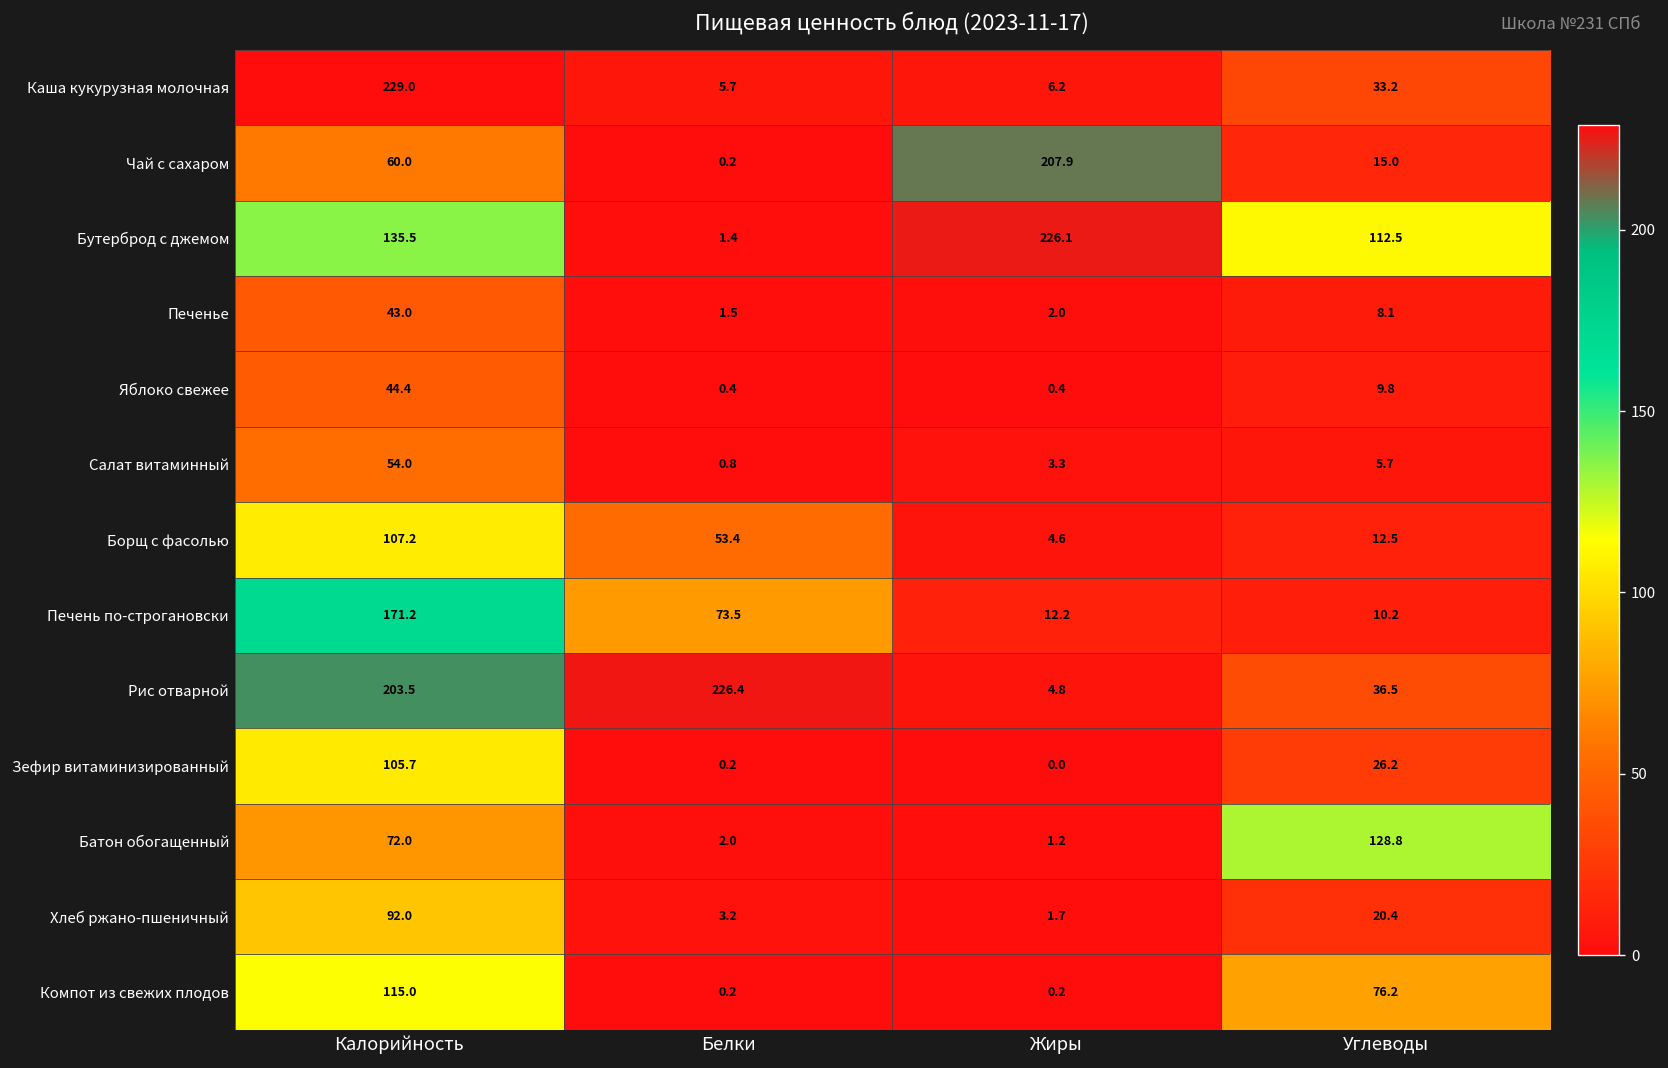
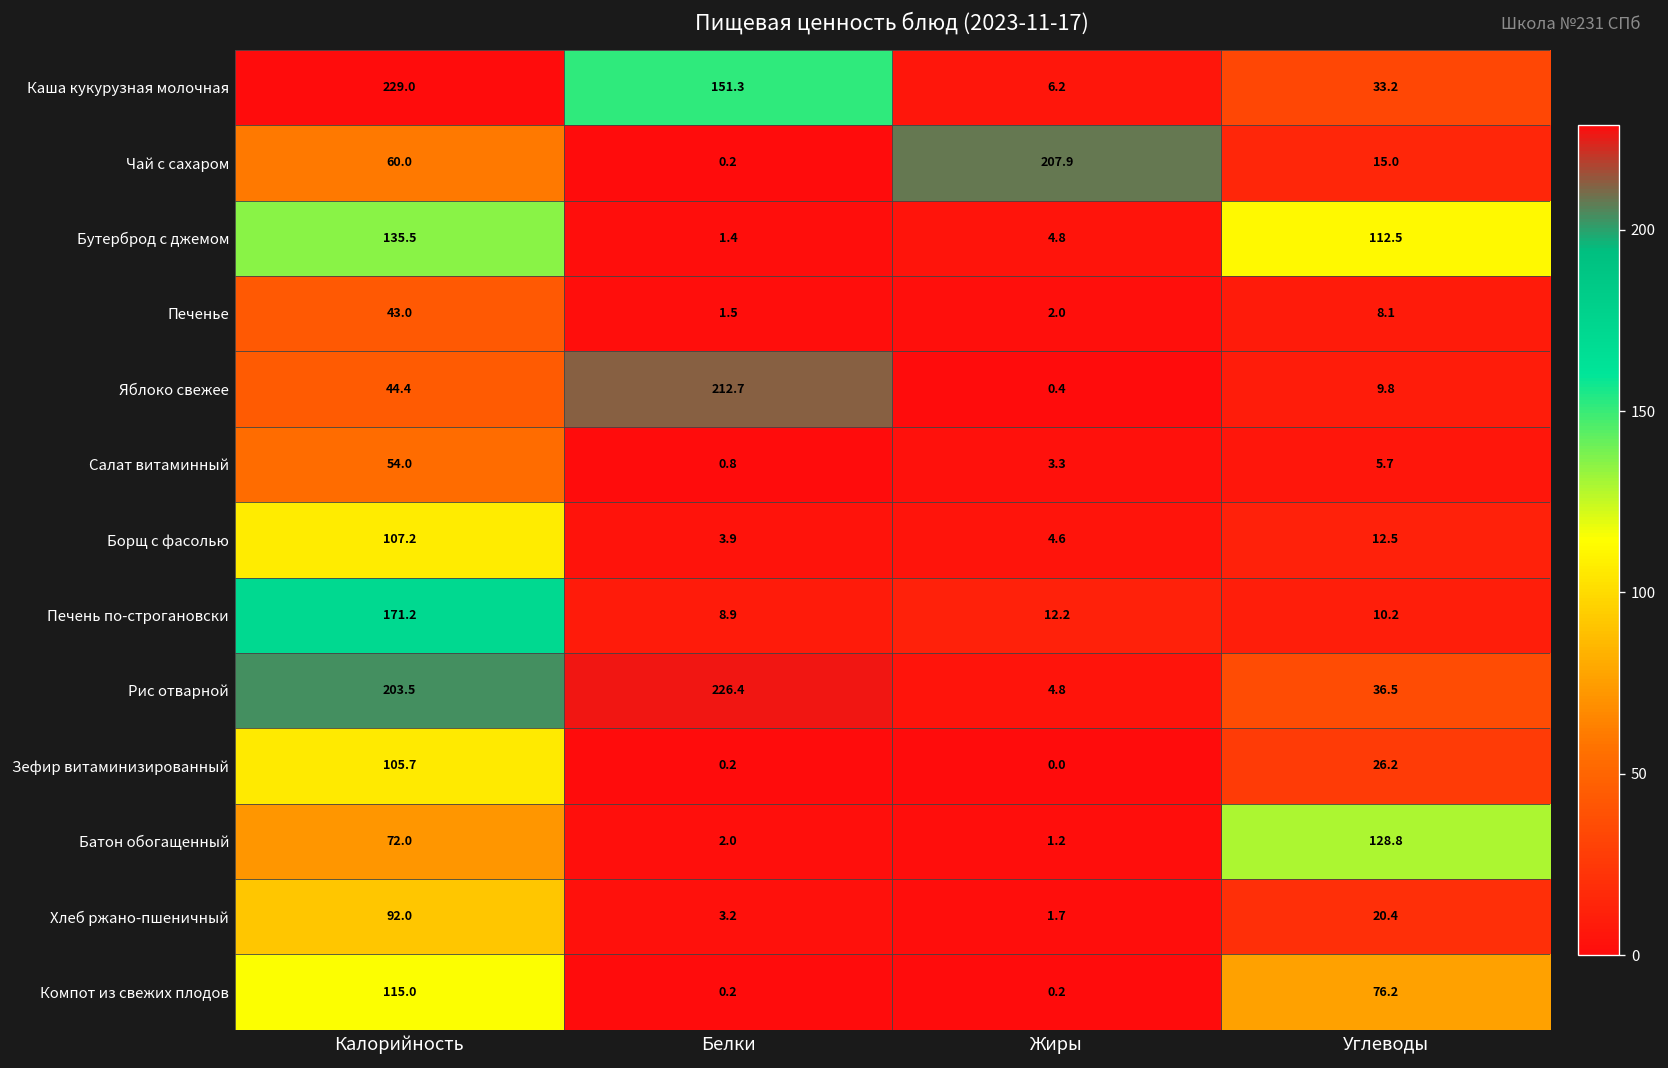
  {
    "Каша кукурузная молочная": {
      "Калорийность": 229.0,
-     "Белки": 5.7,
+     "Белки": 151.3,
      "Жиры": 6.2,
      "Углеводы": 33.2
    },
    "Чай с сахаром": {
      "Калорийность": 60.0,
      "Белки": 0.2,
      "Жиры": 207.9,
      "Углеводы": 15.0
    },
    "Бутерброд с джемом": {
      "Калорийность": 135.5,
      "Белки": 1.4,
-     "Жиры": 226.1,
+     "Жиры": 4.8,
      "Углеводы": 112.5
    },
    "Печенье": {
      "Калорийность": 43.0,
      "Белки": 1.5,
      "Жиры": 2.0,
      "Углеводы": 8.1
    },
    "Яблоко свежее": {
      "Калорийность": 44.4,
-     "Белки": 0.4,
+     "Белки": 212.7,
      "Жиры": 0.4,
      "Углеводы": 9.8
    },
    "Салат витаминный": {
      "Калорийность": 54.0,
      "Белки": 0.8,
      "Жиры": 3.3,
      "Углеводы": 5.7
    },
    "Борщ с фасолью": {
      "Калорийность": 107.2,
-     "Белки": 53.4,
+     "Белки": 3.9,
      "Жиры": 4.6,
      "Углеводы": 12.5
    },
    "Печень по-строгановски": {
      "Калорийность": 171.2,
-     "Белки": 73.5,
+     "Белки": 8.9,
      "Жиры": 12.2,
      "Углеводы": 10.2
    },
    "Рис отварной": {
      "Калорийность": 203.5,
      "Белки": 226.4,
      "Жиры": 4.8,
      "Углеводы": 36.5
    },
    "Зефир витаминизированный": {
      "Калорийность": 105.7,
      "Белки": 0.2,
      "Жиры": 0.0,
      "Углеводы": 26.2
    },
    "Батон обогащенный": {
      "Калорийность": 72.0,
      "Белки": 2.0,
      "Жиры": 1.2,
      "Углеводы": 128.8
    },
    "Хлеб ржано-пшеничный": {
      "Калорийность": 92.0,
      "Белки": 3.2,
      "Жиры": 1.7,
      "Углеводы": 20.4
    },
    "Компот из свежих плодов": {
      "Калорийность": 115.0,
      "Белки": 0.2,
      "Жиры": 0.2,
      "Углеводы": 76.2
    }
  }
